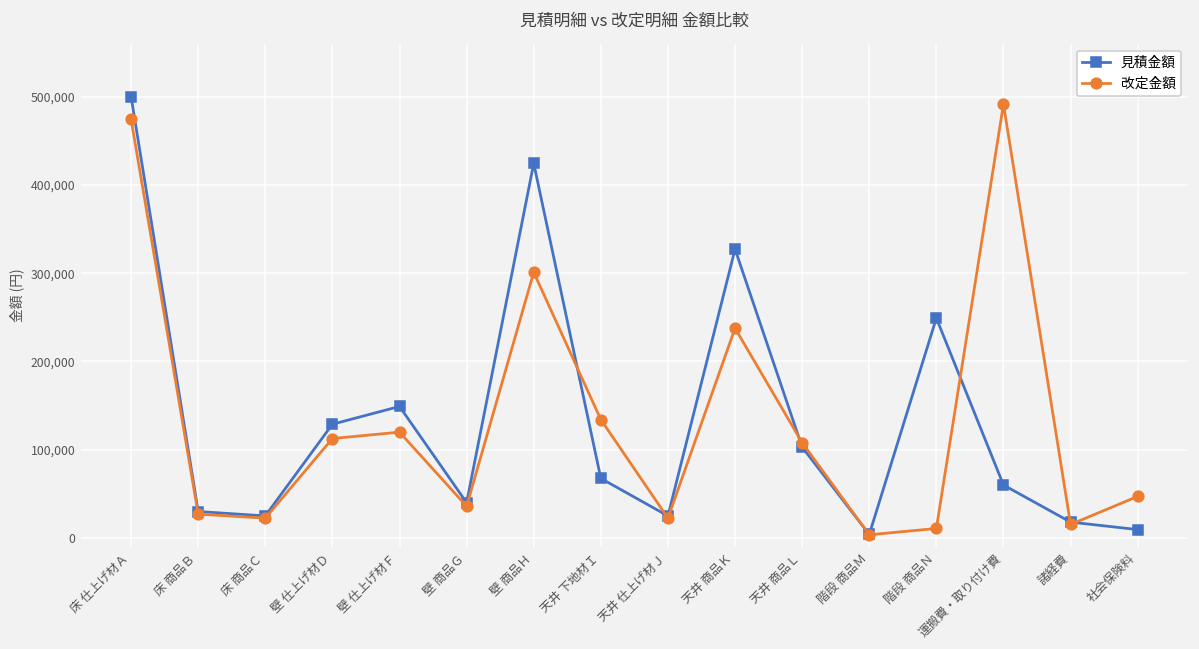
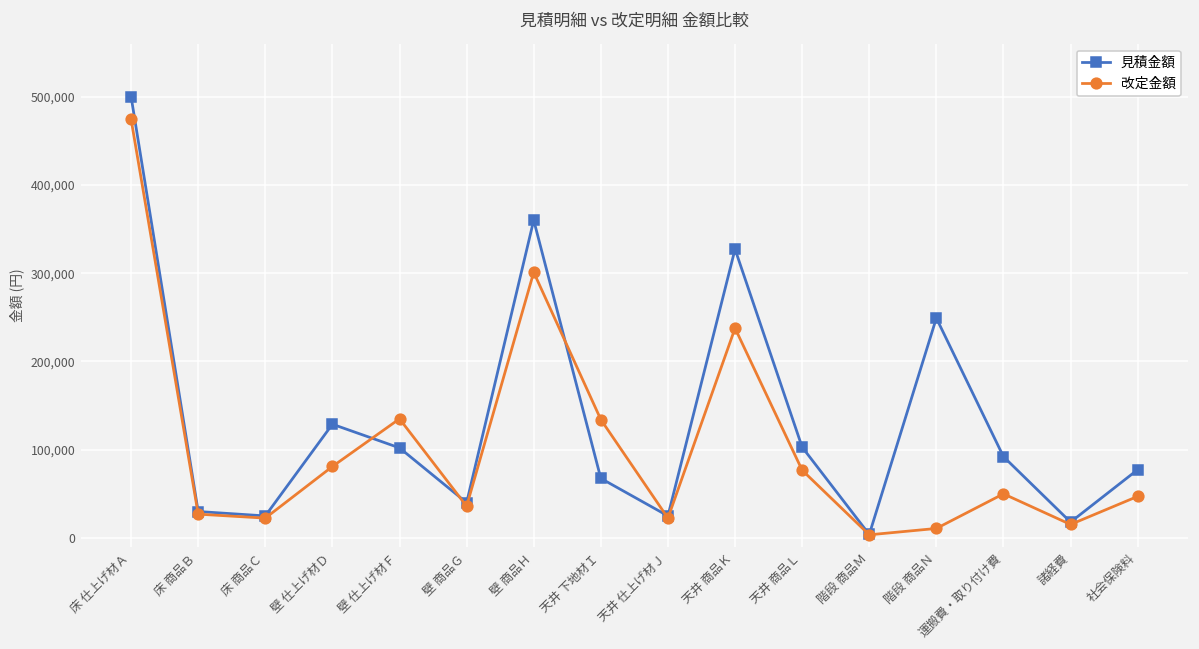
  {
    "見積金額": {
      "床 仕上げ材Ａ": "500,000",
      "壁 仕上げ材Ｄ": "130,000",
-     "壁 仕上げ材Ｆ": "150,000",
+     "壁 仕上げ材Ｆ": "100,000",
      "壁 商品Ｇ": "40,000",
-     "壁 商品Ｈ": "420,000",
+     "壁 商品Ｈ": "360,000",
      "天井 下地材Ｉ": "70,000",
      "天井 商品Ｋ": "330,000",
      "天井 商品Ｌ": "100,000",
      "階段 商品Ｎ": "250,000",
-     "運搬費・取り付け費": "60,000",
-     "社会保険料": "10,000"
+     "運搬費・取り付け費": "90,000",
+     "社会保険料": "80,000"
    },
    "改定金額": {
      "床 仕上げ材Ａ": "470,000",
-     "壁 仕上げ材Ｄ": "110,000",
-     "壁 仕上げ材Ｆ": "120,000",
+     "壁 仕上げ材Ｄ": "80,000",
+     "壁 仕上げ材Ｆ": "140,000",
      "壁 商品Ｇ": "40,000",
      "壁 商品Ｈ": "300,000",
      "天井 下地材Ｉ": "130,000",
      "天井 商品Ｋ": "240,000",
-     "天井 商品Ｌ": "110,000",
+     "天井 商品Ｌ": "80,000",
      "階段 商品Ｎ": "10,000",
-     "運搬費・取り付け費": "490,000",
+     "運搬費・取り付け費": "50,000",
      "社会保険料": "50,000"
    }
  }
